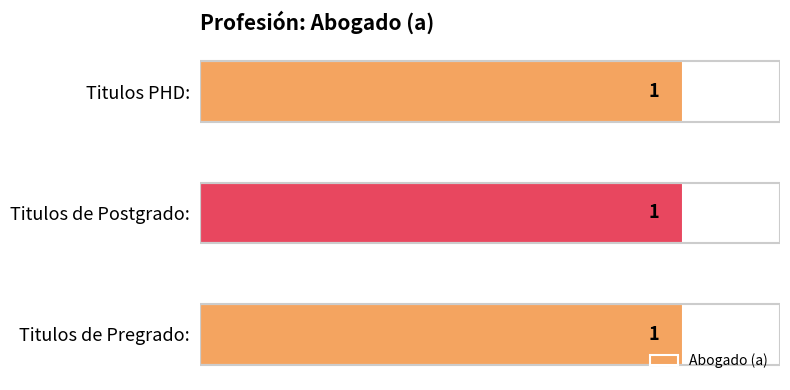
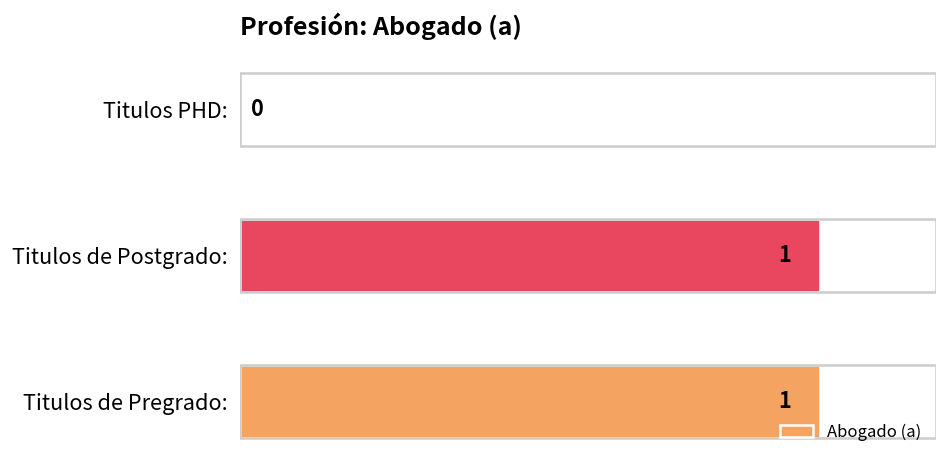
  {
-   "Titulos PHD:": 1,
+   "Titulos PHD:": 0,
    "Titulos de Postgrado:": 1,
    "Titulos de Pregrado:": 1
  }
